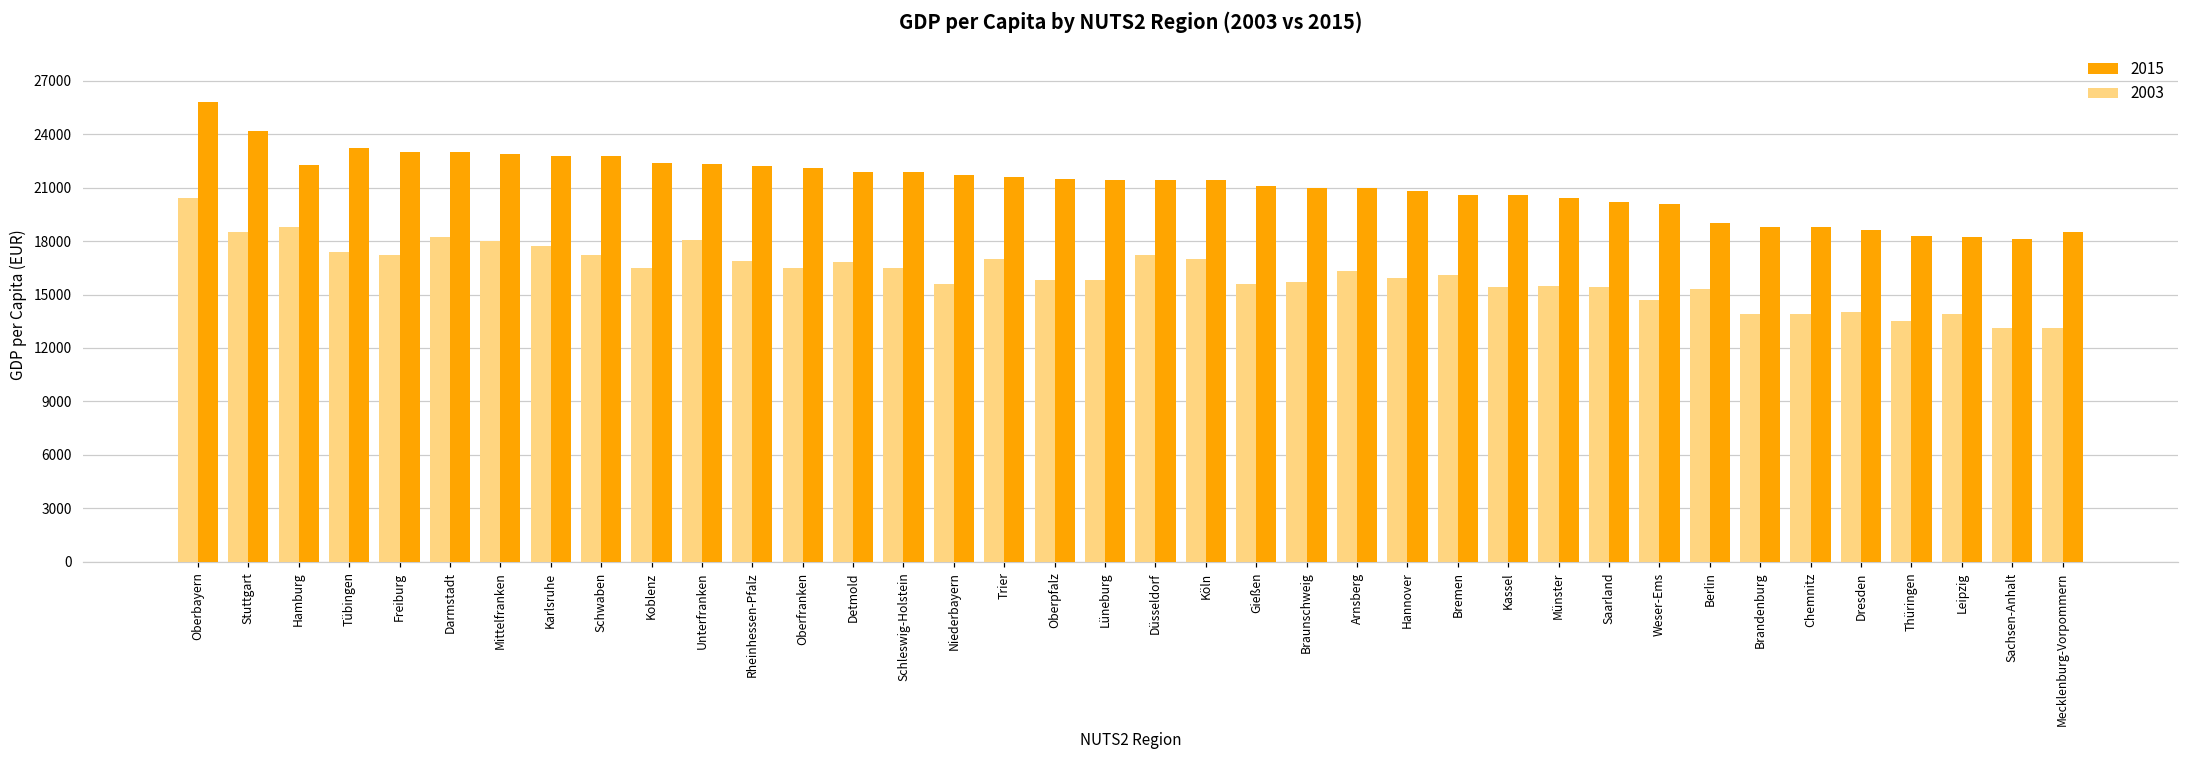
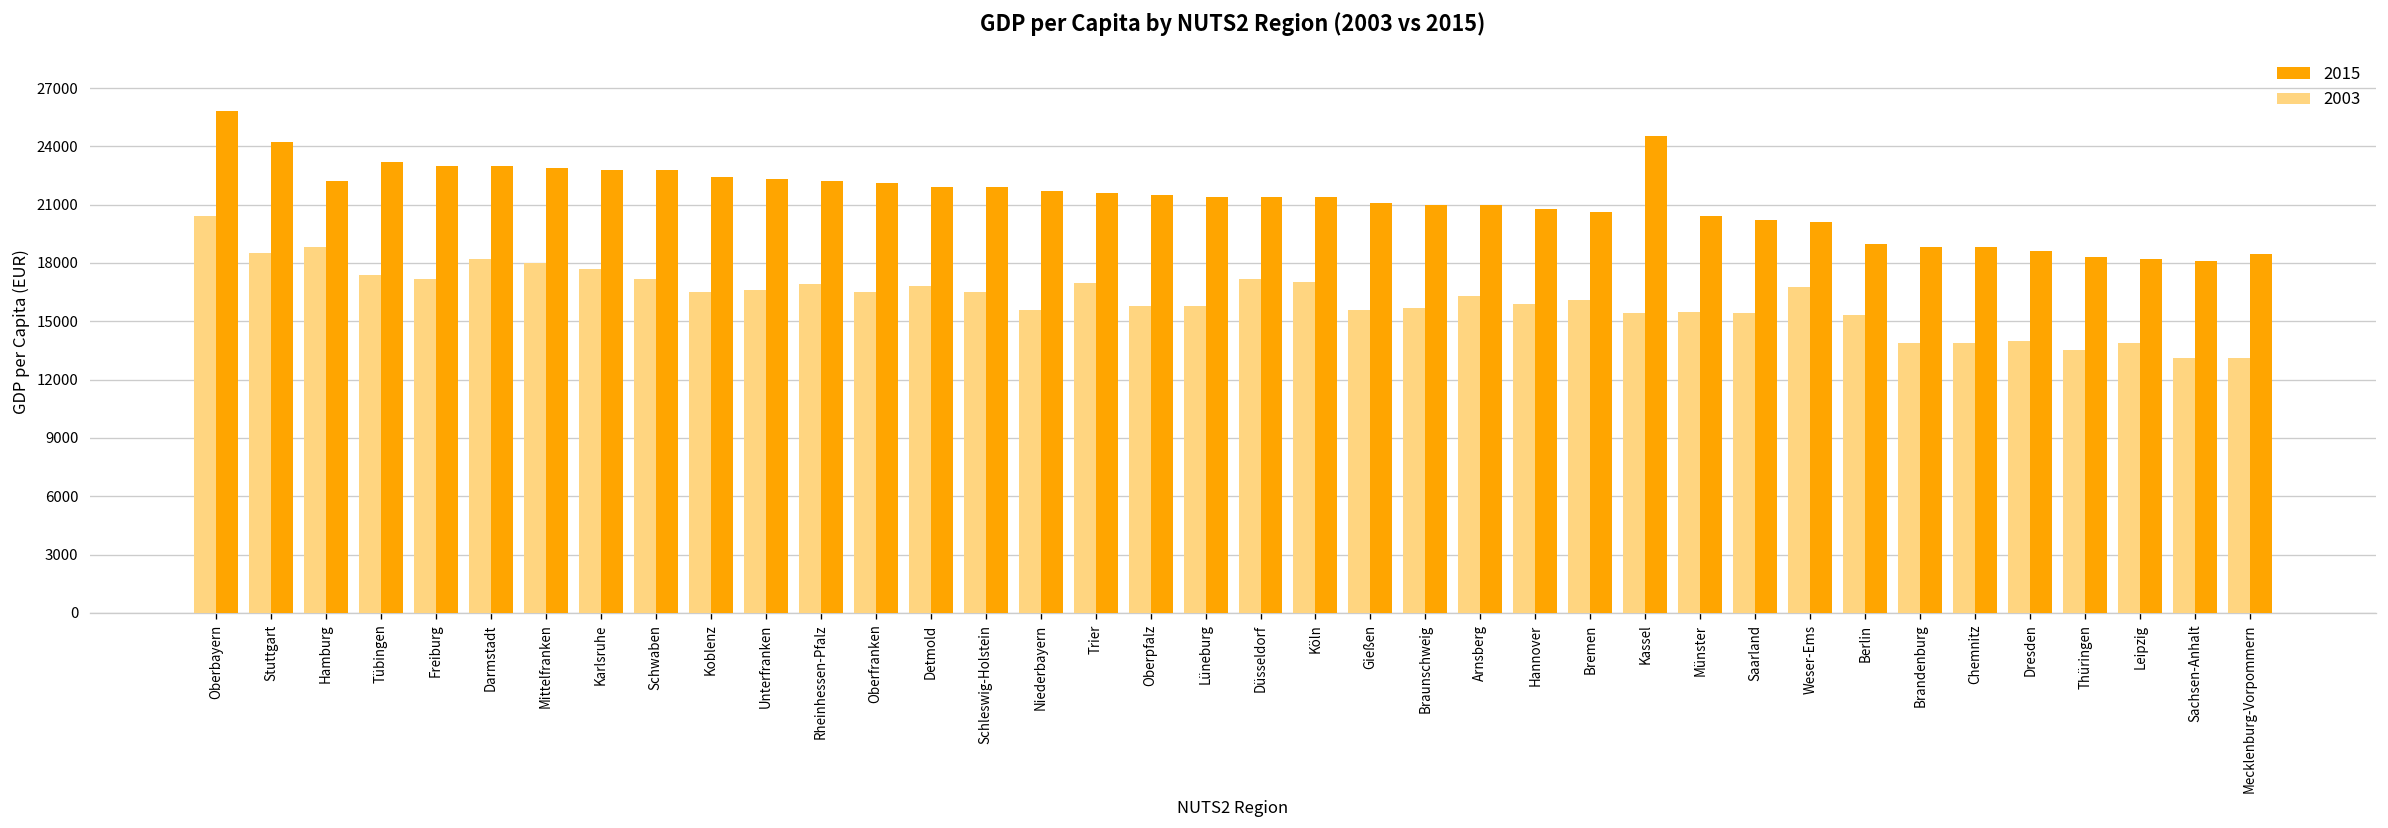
  {
    "2015": {
      "Oberbayern": 25800,
      "Stuttgart": 24200,
      "Hamburg": 22200,
      "Tübingen": 23200,
      "Freiburg": 23000,
      "Darmstadt": 23000,
      "Mittelfranken": 22900,
      "Karlsruhe": 22800,
      "Schwaben": 22800,
      "Koblenz": 22400,
      "Unterfranken": 22300,
      "Rheinhessen-Pfalz": 22200,
      "Oberfranken": 22100,
      "Detmold": 21900,
      "Schleswig-Holstein": 21900,
      "Niederbayern": 21700,
      "Trier": 21600,
      "Oberpfalz": 21500,
      "Lüneburg": 21400,
      "Düsseldorf": 21400,
      "Köln": 21400,
      "Gießen": 21100,
      "Braunschweig": 21000,
      "Arnsberg": 21000,
      "Hannover": 20800,
      "Bremen": 20600,
-     "Kassel": 20600,
+     "Kassel": 24600,
      "Münster": 20400,
      "Saarland": 20200,
      "Weser-Ems": 20100,
      "Berlin": 19000,
      "Brandenburg": 18800,
      "Chemnitz": 18800,
      "Dresden": 18600,
      "Thüringen": 18300,
      "Leipzig": 18200,
      "Sachsen-Anhalt": 18100,
      "Mecklenburg-Vorpommern": 18500
    },
    "2003": {
      "Oberbayern": 20400,
      "Stuttgart": 18500,
      "Hamburg": 18800,
      "Tübingen": 17400,
      "Freiburg": 17200,
      "Darmstadt": 18200,
      "Mittelfranken": 18000,
      "Karlsruhe": 17700,
      "Schwaben": 17200,
      "Koblenz": 16500,
-     "Unterfranken": 18100,
+     "Unterfranken": 16600,
      "Rheinhessen-Pfalz": 16900,
      "Oberfranken": 16500,
      "Detmold": 16800,
      "Schleswig-Holstein": 16500,
      "Niederbayern": 15600,
      "Trier": 17000,
      "Oberpfalz": 15800,
      "Lüneburg": 15800,
      "Düsseldorf": 17200,
      "Köln": 17000,
      "Gießen": 15600,
      "Braunschweig": 15700,
      "Arnsberg": 16300,
      "Hannover": 15900,
      "Bremen": 16100,
      "Kassel": 15400,
      "Münster": 15500,
      "Saarland": 15400,
-     "Weser-Ems": 14700,
+     "Weser-Ems": 16800,
      "Berlin": 15300,
      "Brandenburg": 13900,
      "Chemnitz": 13900,
      "Dresden": 14000,
      "Thüringen": 13500,
      "Leipzig": 13900,
      "Sachsen-Anhalt": 13100,
      "Mecklenburg-Vorpommern": 13100
    }
  }
